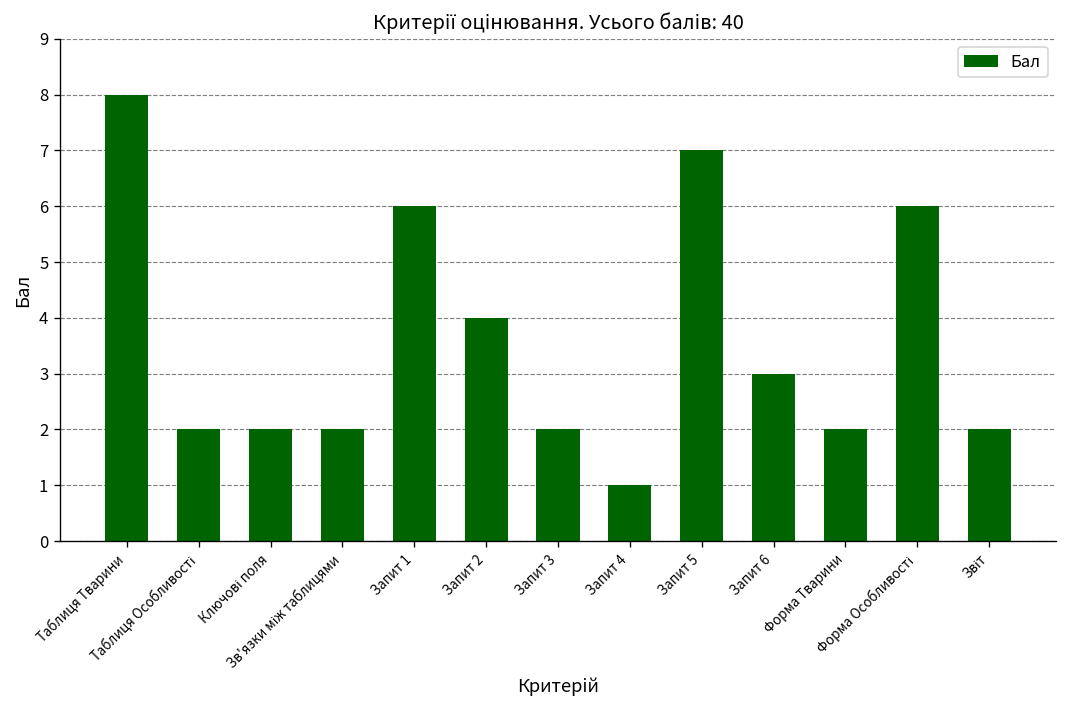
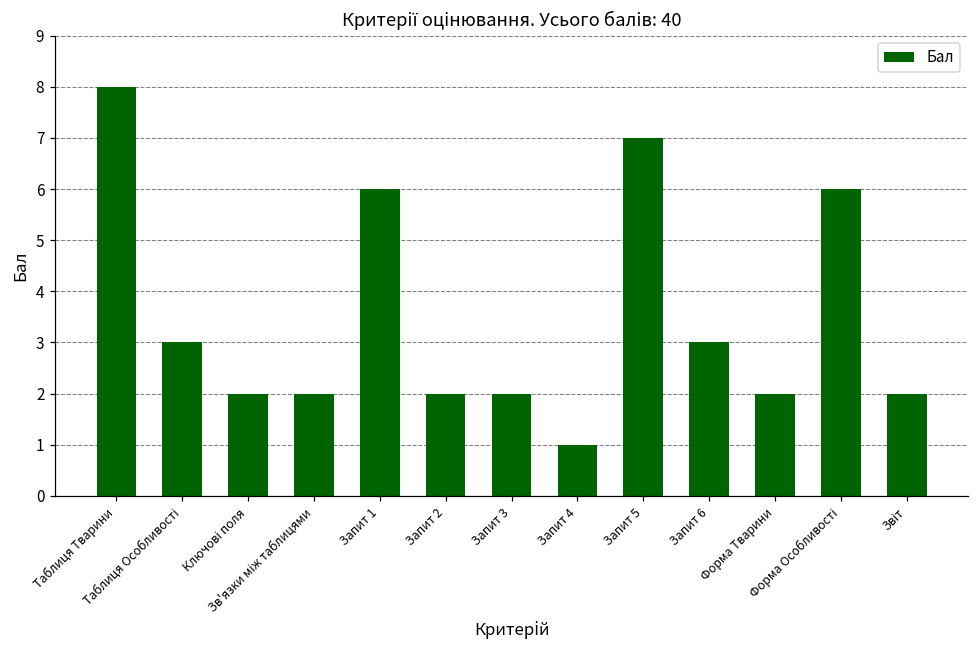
  {
    "Таблиця Тварини": 8,
-   "Таблиця Особливості": 2,
+   "Таблиця Особливості": 3,
    "Ключові поля": 2,
    "Зв'язки між таблицями": 2,
    "Запит 1": 6,
-   "Запит 2": 4,
+   "Запит 2": 2,
    "Запит 3": 2,
    "Запит 4": 1,
    "Запит 5": 7,
    "Запит 6": 3,
    "Форма Тварини": 2,
    "Форма Особливості": 6,
    "Звіт": 2
  }
